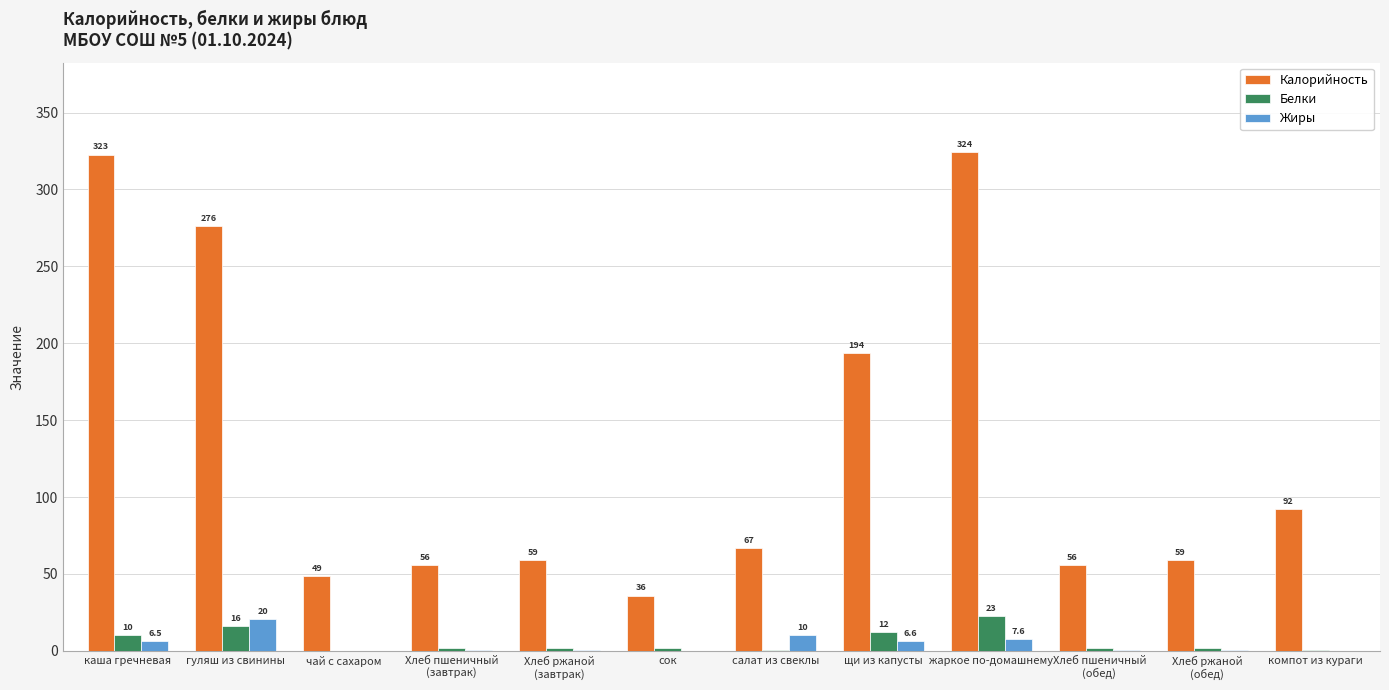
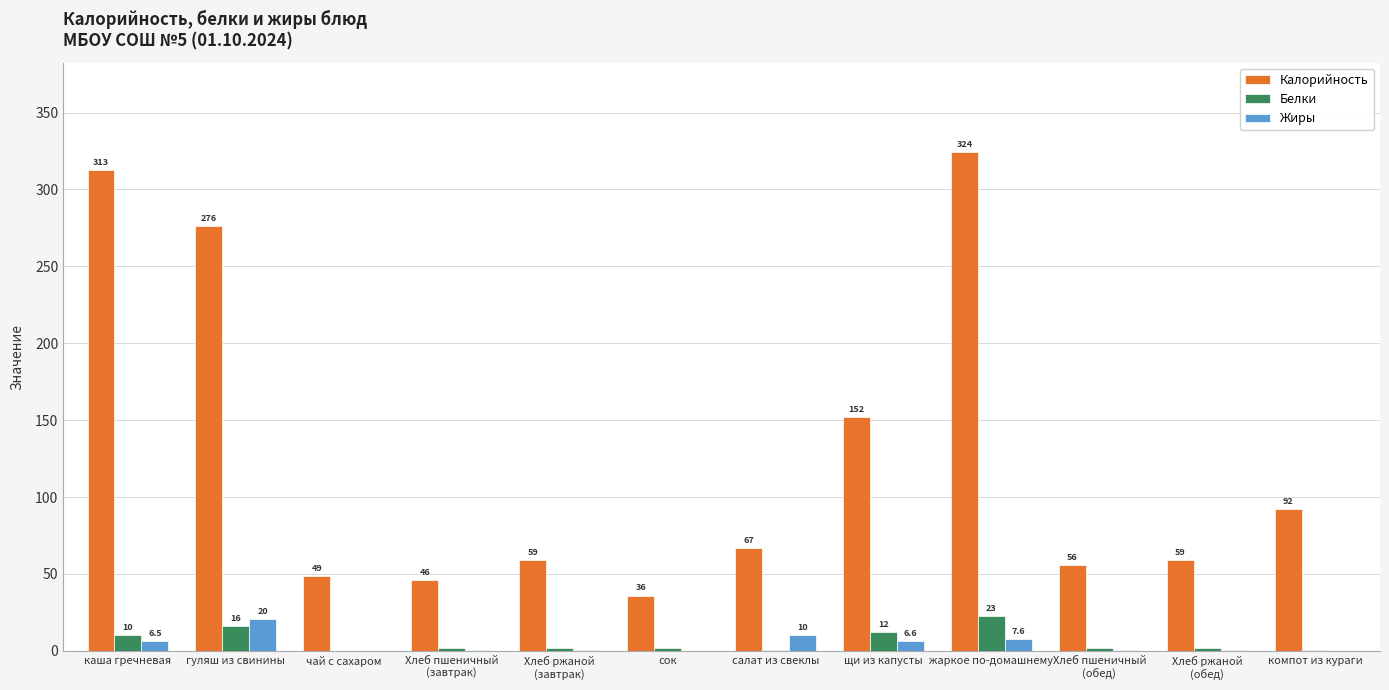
  {
    "Калорийность": {
-     "каша гречневая": 323,
+     "каша гречневая": 313,
      "гуляш из свинины": 276,
      "чай с сахаром": 49,
-     "Хлеб пшеничный (завтрак)": 56,
+     "Хлеб пшеничный (завтрак)": 46,
      "Хлеб ржаной (завтрак)": 59,
      "сок": 36,
      "салат из свеклы": 67,
-     "щи из капусты": 194,
+     "щи из капусты": 152,
      "жаркое по-домашнему": 324,
      "Хлеб пшеничный (обед)": 56,
      "Хлеб ржаной (обед)": 59,
      "компот из кураги": 92
    },
    "Белки": {
      "каша гречневая": 10,
      "гуляш из свинины": 16,
      "щи из капусты": 12,
      "жаркое по-домашнему": 23
    },
    "Жиры": {
      "каша гречневая": 6.5,
      "гуляш из свинины": 20,
      "салат из свеклы": 10,
      "щи из капусты": 6.6,
      "жаркое по-домашнему": 7.6
    }
  }
